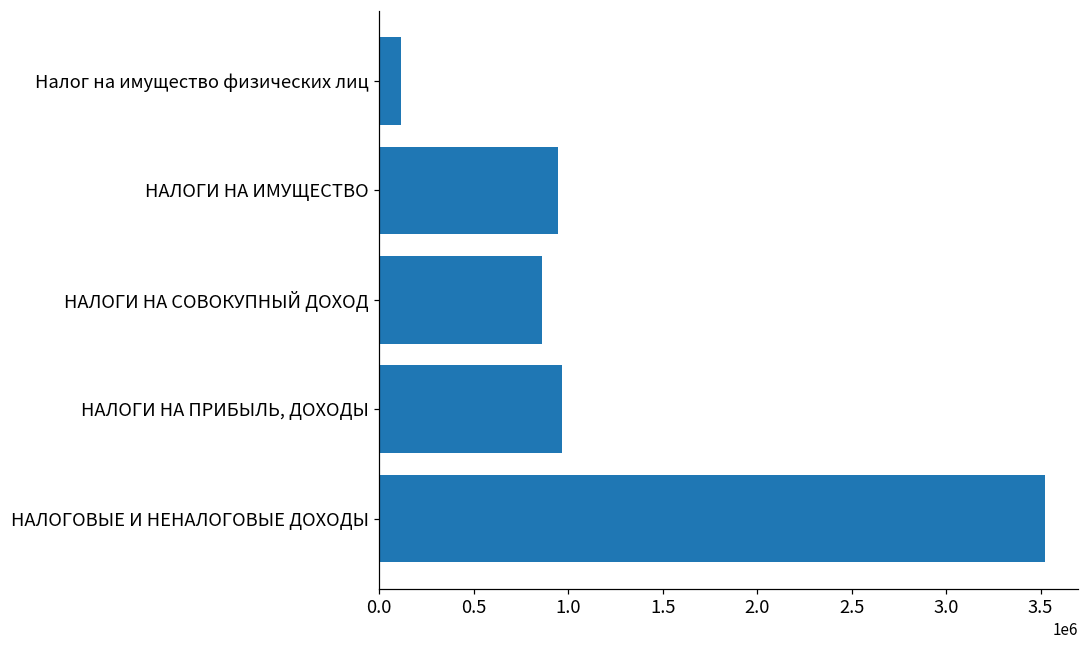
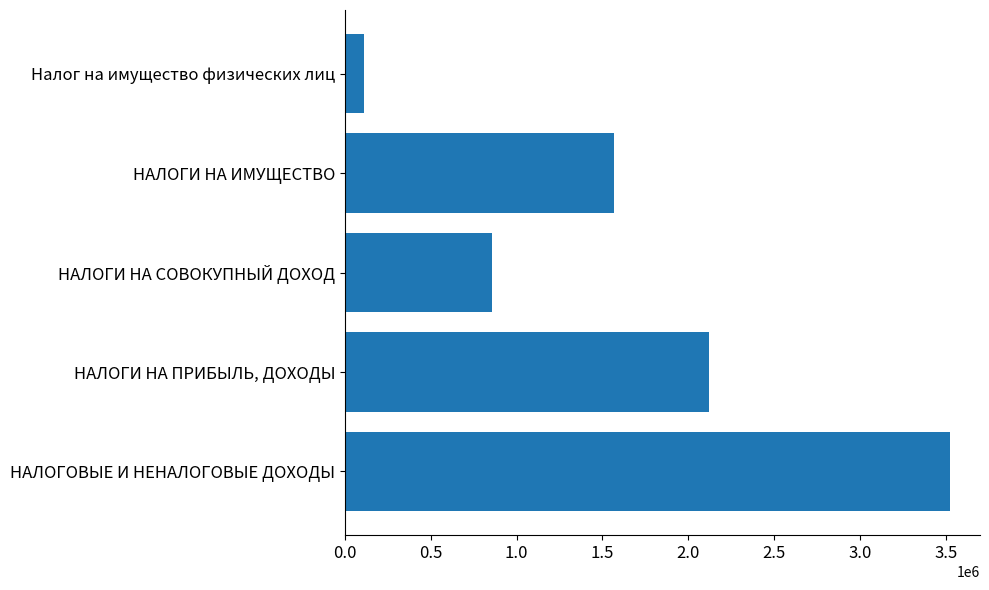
  {
    "Налог на имущество физических лиц": 110000,
-   "НАЛОГИ НА ИМУЩЕСТВО": 950000,
+   "НАЛОГИ НА ИМУЩЕСТВО": 1570000,
    "НАЛОГИ НА СОВОКУПНЫЙ ДОХОД": 860000,
-   "НАЛОГИ НА ПРИБЫЛЬ, ДОХОДЫ": 970000,
+   "НАЛОГИ НА ПРИБЫЛЬ, ДОХОДЫ": 2120000,
    "НАЛОГОВЫЕ И НЕНАЛОГОВЫЕ ДОХОДЫ": 3520000
  }
